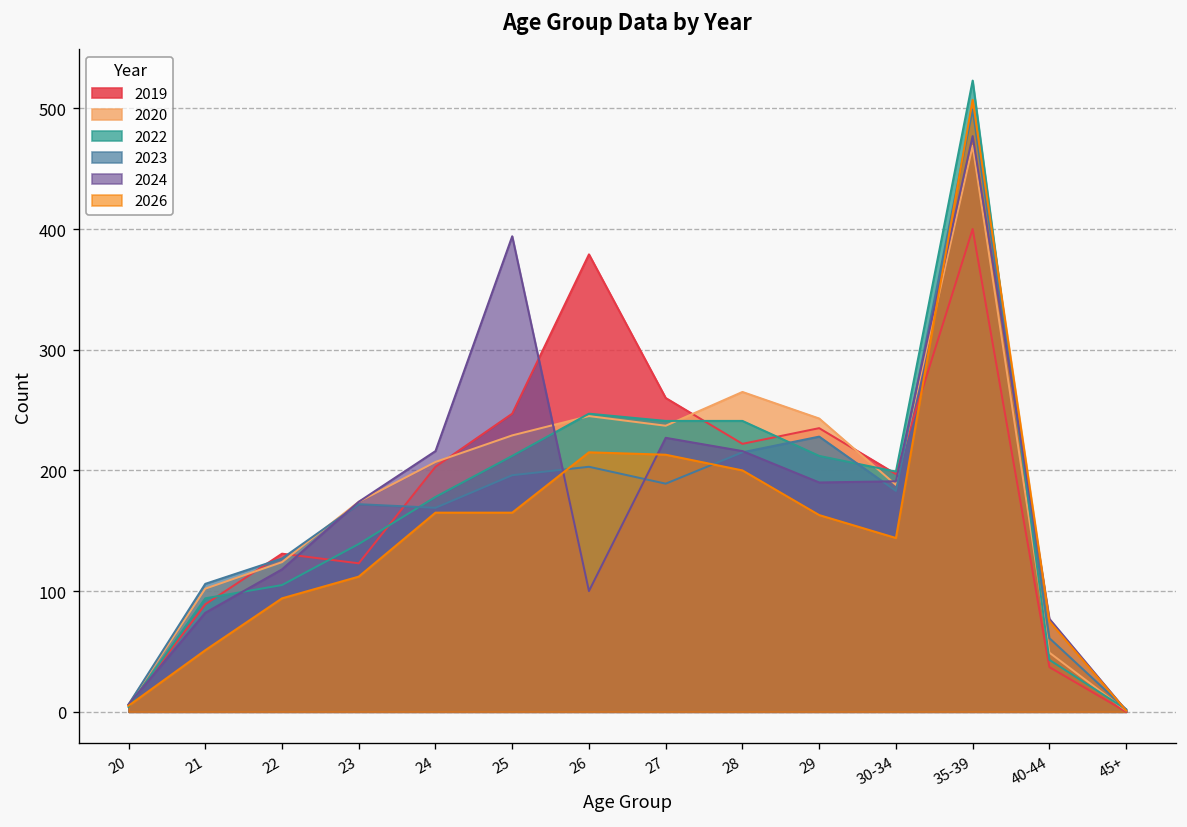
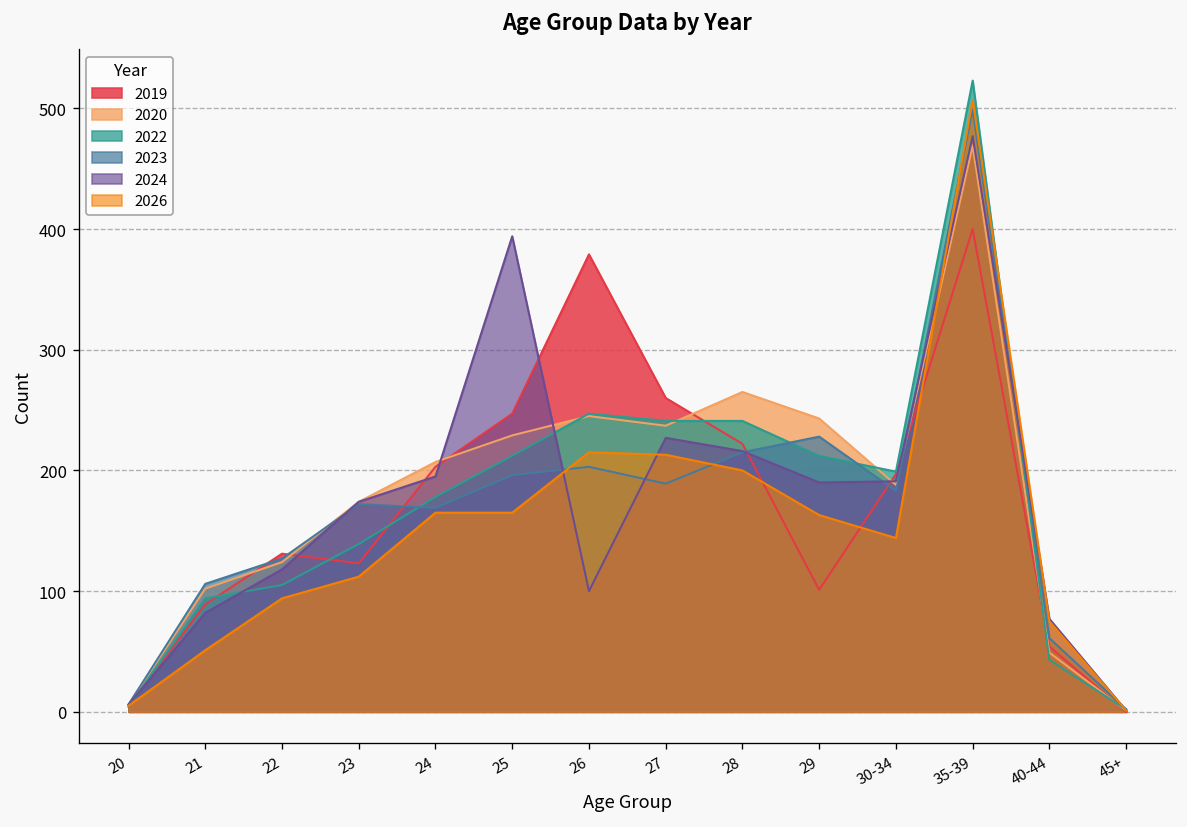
  {
    "2019": {
      "21": 89,
      "22": 131,
      "23": 123,
      "24": 203,
      "25": 247,
      "26": 379,
      "27": 260,
      "28": 222,
-     "29": 235,
+     "29": 101,
      "35-39": 400,
-     "40-44": 37
+     "40-44": 54
    },
    "2024": {
      "21": 82,
      "22": 118,
-     "24": 216,
+     "24": 195,
      "25": 394,
      "26": 100,
      "27": 227,
      "29": 190,
      "30-34": 191,
      "35-39": 477
    }
  }
